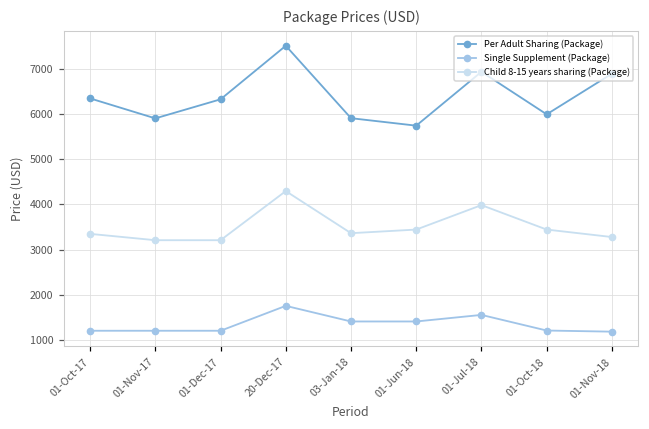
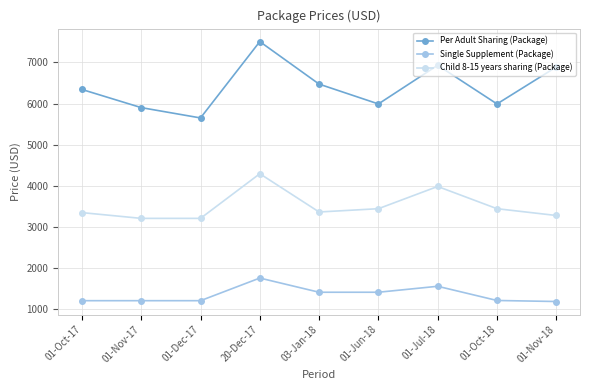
  {
    "Per Adult Sharing (Package)": {
      "01-Oct-17": 6300,
      "01-Nov-17": 5900,
-     "01-Dec-17": 6300,
+     "01-Dec-17": 5700,
      "20-Dec-17": 7500,
-     "03-Jan-18": 5900,
-     "01-Jun-18": 5700,
+     "03-Jan-18": 6500,
+     "01-Jun-18": 6000,
      "01-Oct-18": 6000
    }
  }
